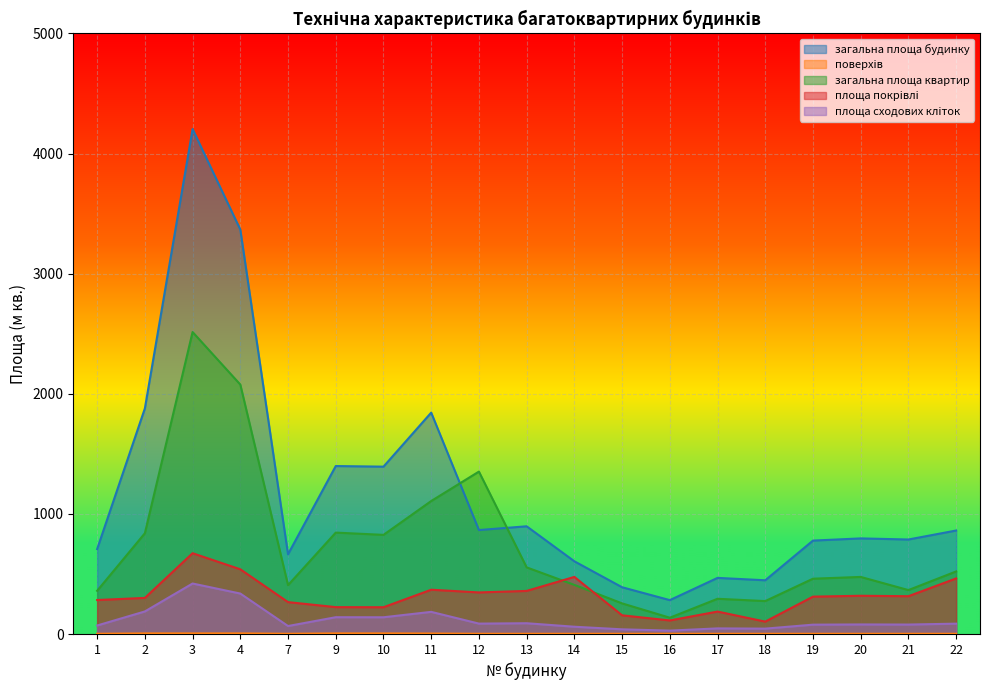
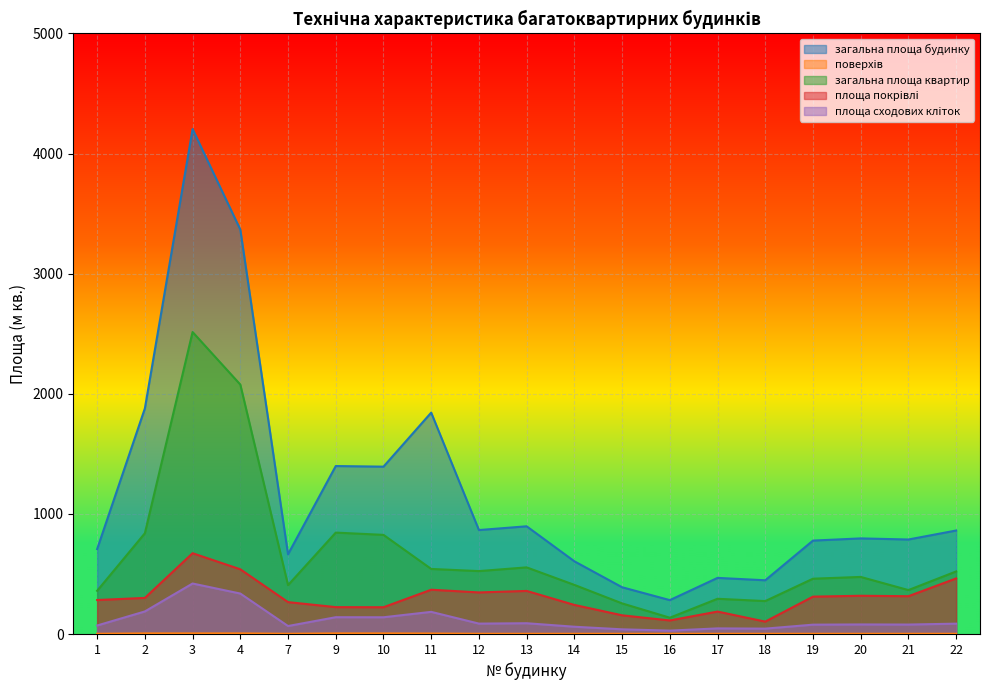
  {
    "загальна площа будинку": {
      "1": 710,
      "2": 1880,
      "3": 4200,
      "4": 3370,
      "7": 660,
      "9": 1400,
      "10": 1390,
      "11": 1840,
      "12": 870,
      "13": 900,
      "14": 610,
      "15": 390,
      "16": 280,
      "17": 470,
      "18": 450,
      "19": 780,
      "20": 800,
      "21": 790,
      "22": 860
    },
    "поверхів": {
      "1": 0,
      "2": 10,
      "3": 10,
      "4": 10,
      "7": 0,
      "9": 10,
      "10": 10,
      "11": 0,
      "12": 0,
      "13": 0,
      "14": 0,
      "15": 0,
      "16": 0,
      "17": 0,
      "18": 0,
      "19": 0,
      "20": 0,
      "21": 0,
      "22": 0
    },
    "загальна площа квартир": {
      "1": 360,
      "2": 840,
      "3": 2510,
      "4": 2080,
      "7": 410,
      "9": 840,
      "10": 830,
-     "11": 1110,
-     "12": 1350,
+     "11": 540,
+     "12": 520,
      "13": 550,
      "14": 410,
      "15": 250,
      "16": 140,
      "17": 290,
      "18": 270,
      "19": 460,
      "20": 480,
      "21": 370,
      "22": 520
    },
    "площа покрівлі": {
      "1": 280,
      "2": 300,
      "3": 670,
      "4": 540,
      "7": 270,
      "9": 220,
      "10": 220,
      "11": 370,
      "12": 350,
      "13": 360,
-     "14": 480,
+     "14": 240,
      "15": 160,
      "16": 110,
      "17": 190,
      "18": 100,
      "19": 310,
      "20": 320,
      "21": 310,
      "22": 460
    },
    "площа сходових кліток": {
      "1": 70,
      "2": 190,
      "3": 420,
      "4": 340,
      "7": 70,
      "9": 140,
      "10": 140,
      "11": 180,
      "12": 90,
      "13": 90,
      "14": 60,
      "15": 40,
      "16": 30,
      "17": 50,
      "18": 40,
      "19": 80,
      "20": 80,
      "21": 80,
      "22": 90
    }
  }
